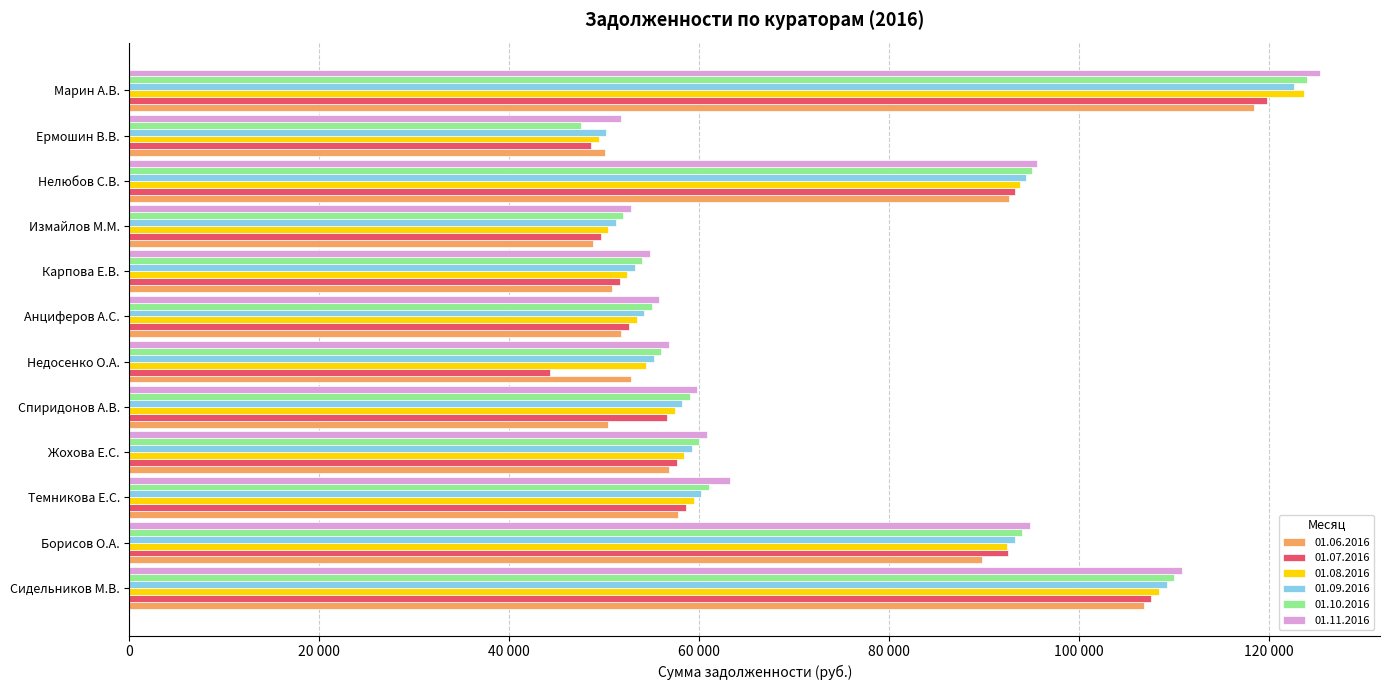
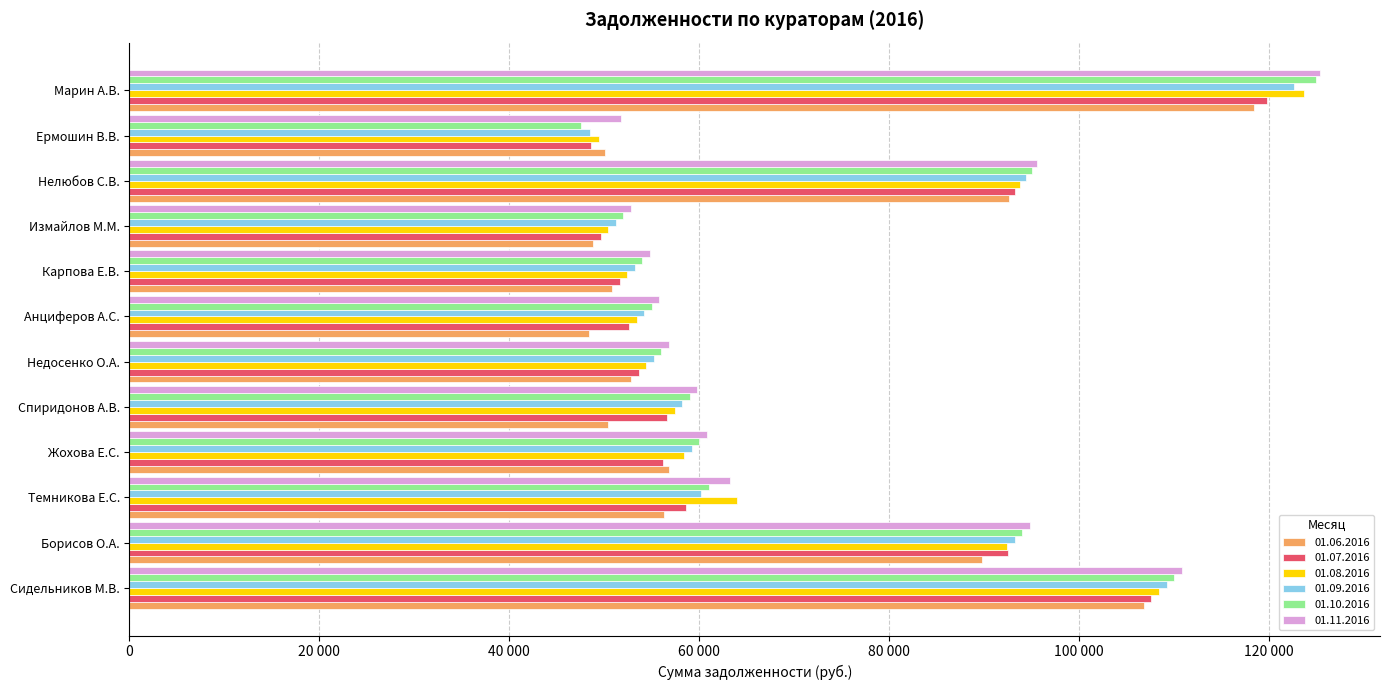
  {
    "01.06.2016": {
      "Марин А.В.": 118000,
      "Ермошин В.В.": 50000,
      "Нелюбов С.В.": 93000,
      "Измайлов М.М.": 49000,
      "Карпова Е.В.": 51000,
-     "Анциферов А.С.": 52000,
+     "Анциферов А.С.": 48000,
      "Недосенко О.А.": 53000,
      "Спиридонов А.В.": 50000,
      "Жохова Е.С.": 57000,
-     "Темникова Е.С.": 58000,
+     "Темникова Е.С.": 56000,
      "Борисов О.А.": 90000,
      "Сидельников М.В.": 107000
    },
    "01.07.2016": {
      "Марин А.В.": 120000,
      "Ермошин В.В.": 49000,
      "Нелюбов С.В.": 93000,
      "Измайлов М.М.": 50000,
      "Карпова Е.В.": 52000,
      "Анциферов А.С.": 53000,
-     "Недосенко О.А.": 44000,
+     "Недосенко О.А.": 54000,
      "Спиридонов А.В.": 57000,
-     "Жохова Е.С.": 58000,
+     "Жохова Е.С.": 56000,
      "Темникова Е.С.": 59000,
      "Борисов О.А.": 92000,
      "Сидельников М.В.": 108000
    },
    "01.08.2016": {
      "Марин А.В.": 124000,
      "Ермошин В.В.": 49000,
      "Нелюбов С.В.": 94000,
      "Измайлов М.М.": 50000,
      "Карпова Е.В.": 52000,
      "Анциферов А.С.": 53000,
      "Недосенко О.А.": 54000,
      "Спиридонов А.В.": 57000,
      "Жохова Е.С.": 58000,
-     "Темникова Е.С.": 59000,
+     "Темникова Е.С.": 64000,
      "Борисов О.А.": 92000,
      "Сидельников М.В.": 108000
    },
    "01.09.2016": {
      "Марин А.В.": 123000,
-     "Ермошин В.В.": 50000,
+     "Ермошин В.В.": 49000,
      "Нелюбов С.В.": 94000,
      "Измайлов М.М.": 51000,
      "Карпова Е.В.": 53000,
      "Анциферов А.С.": 54000,
      "Недосенко О.А.": 55000,
      "Спиридонов А.В.": 58000,
      "Жохова Е.С.": 59000,
      "Темникова Е.С.": 60000,
      "Борисов О.А.": 93000,
      "Сидельников М.В.": 109000
    },
    "01.10.2016": {
-     "Марин А.В.": 124000,
+     "Марин А.В.": 125000,
      "Ермошин В.В.": 48000,
      "Нелюбов С.В.": 95000,
      "Измайлов М.М.": 52000,
      "Карпова Е.В.": 54000,
      "Анциферов А.С.": 55000,
      "Недосенко О.А.": 56000,
      "Спиридонов А.В.": 59000,
      "Жохова Е.С.": 60000,
      "Темникова Е.С.": 61000,
      "Борисов О.А.": 94000,
      "Сидельников М.В.": 110000
    },
    "01.11.2016": {
      "Марин А.В.": 125000,
      "Ермошин В.В.": 52000,
      "Нелюбов С.В.": 96000,
      "Измайлов М.М.": 53000,
      "Карпова Е.В.": 55000,
      "Анциферов А.С.": 56000,
      "Недосенко О.А.": 57000,
      "Спиридонов А.В.": 60000,
      "Жохова Е.С.": 61000,
      "Темникова Е.С.": 63000,
      "Борисов О.А.": 95000,
      "Сидельников М.В.": 111000
    }
  }
